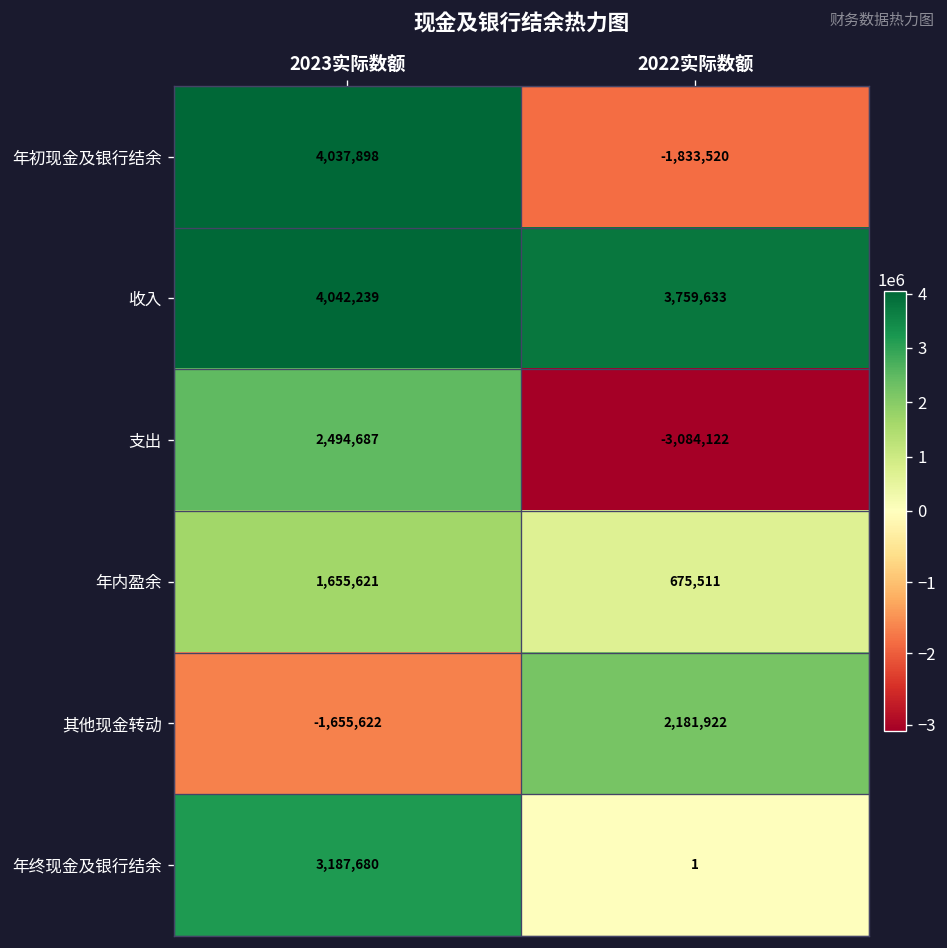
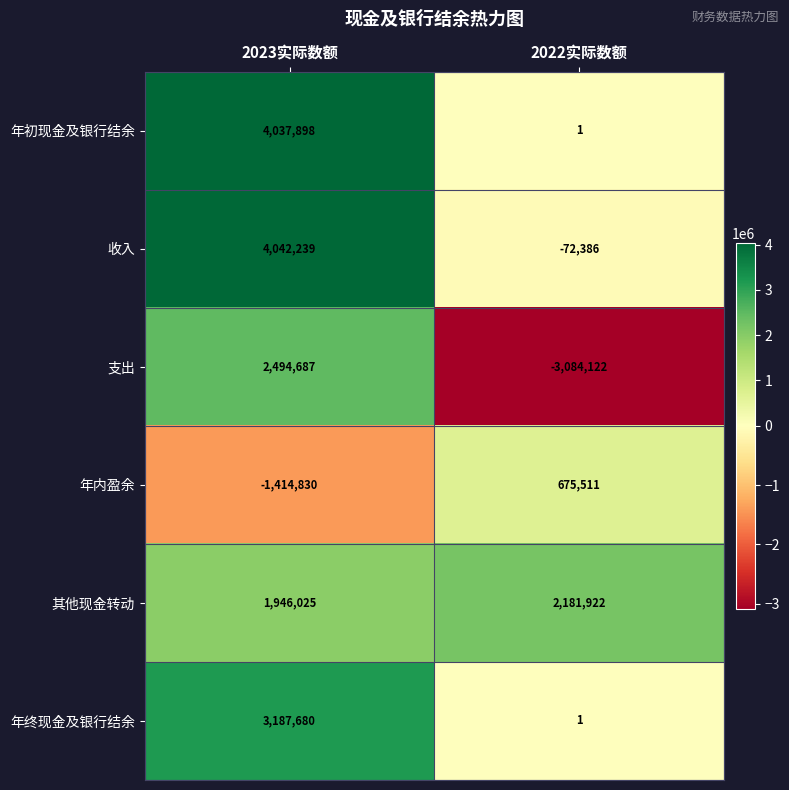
  {
    "年初现金及银行结余": {
      "2023实际数额": "4,037,898",
-     "2022实际数额": "-1,833,520"
+     "2022实际数额": "1"
    },
    "收入": {
      "2023实际数额": "4,042,239",
-     "2022实际数额": "3,759,633"
+     "2022实际数额": "-72,386"
    },
    "支出": {
      "2023实际数额": "2,494,687",
      "2022实际数额": "-3,084,122"
    },
    "年内盈余": {
-     "2023实际数额": "1,655,621",
+     "2023实际数额": "-1,414,830",
      "2022实际数额": "675,511"
    },
    "其他现金转动": {
-     "2023实际数额": "-1,655,622",
+     "2023实际数额": "1,946,025",
      "2022实际数额": "2,181,922"
    },
    "年终现金及银行结余": {
      "2023实际数额": "3,187,680",
      "2022实际数额": "1"
    }
  }
